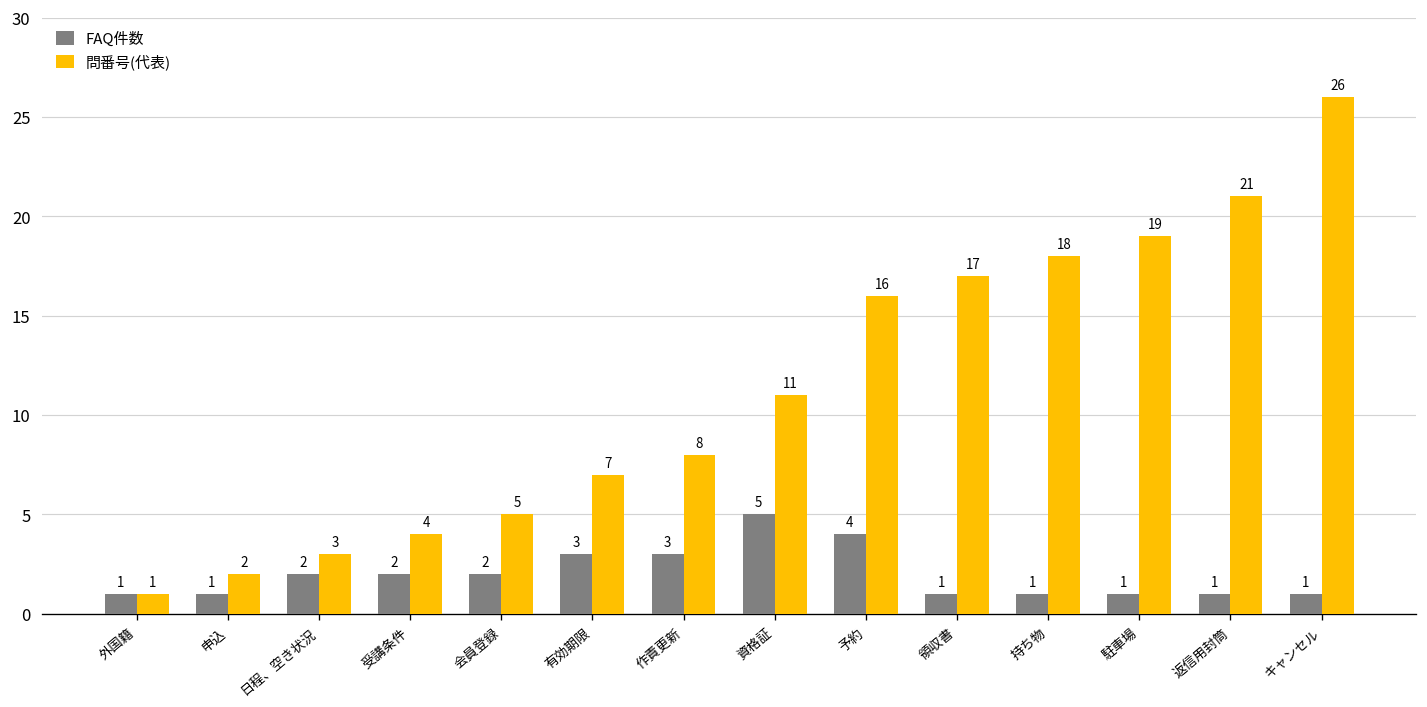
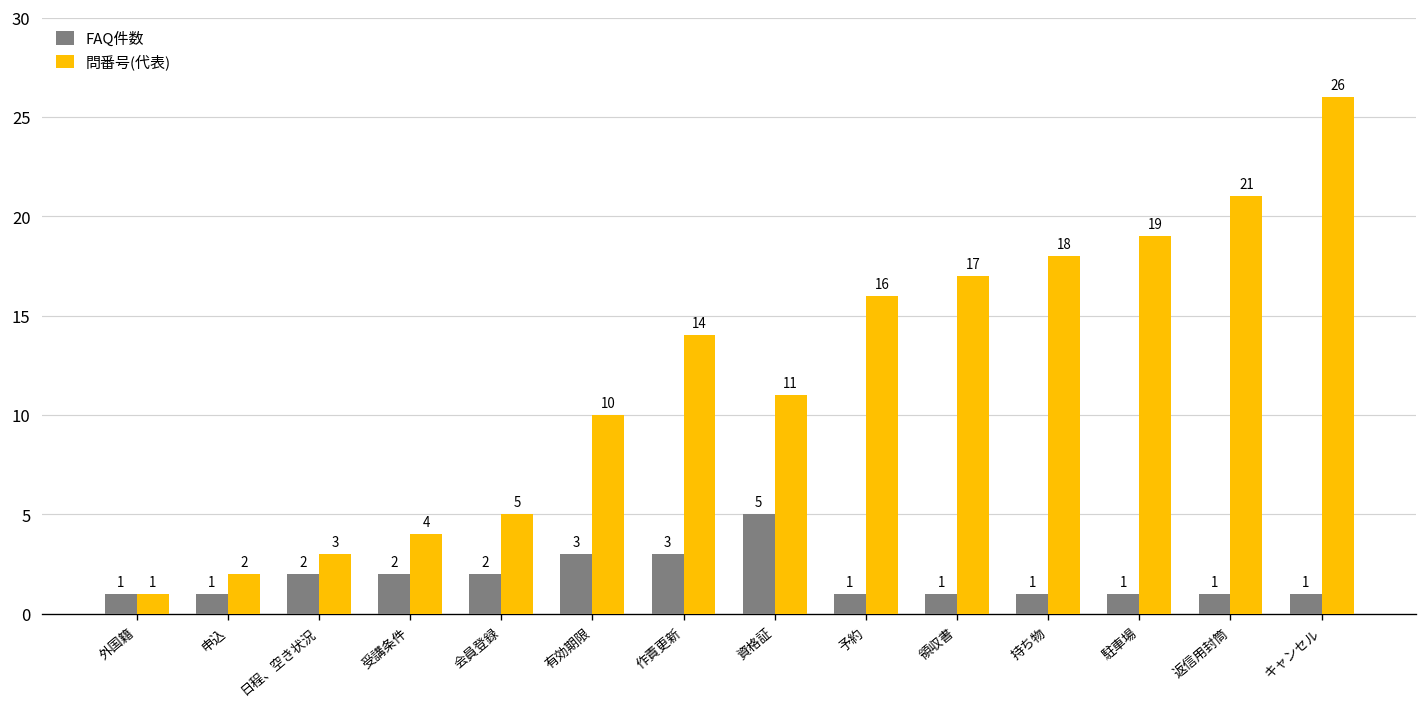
  {
    "FAQ件数": {
      "外国籍": 1,
      "申込": 1,
      "日程、空き状況": 2,
      "受講条件": 2,
      "会員登録": 2,
      "有効期限": 3,
      "作責更新": 3,
      "資格証": 5,
-     "予約": 4,
+     "予約": 1,
      "領収書": 1,
      "持ち物": 1,
      "駐車場": 1,
      "返信用封筒": 1,
      "キャンセル": 1
    },
    "問番号(代表)": {
      "外国籍": 1,
      "申込": 2,
      "日程、空き状況": 3,
      "受講条件": 4,
      "会員登録": 5,
-     "有効期限": 7,
-     "作責更新": 8,
+     "有効期限": 10,
+     "作責更新": 14,
      "資格証": 11,
      "予約": 16,
      "領収書": 17,
      "持ち物": 18,
      "駐車場": 19,
      "返信用封筒": 21,
      "キャンセル": 26
    }
  }
